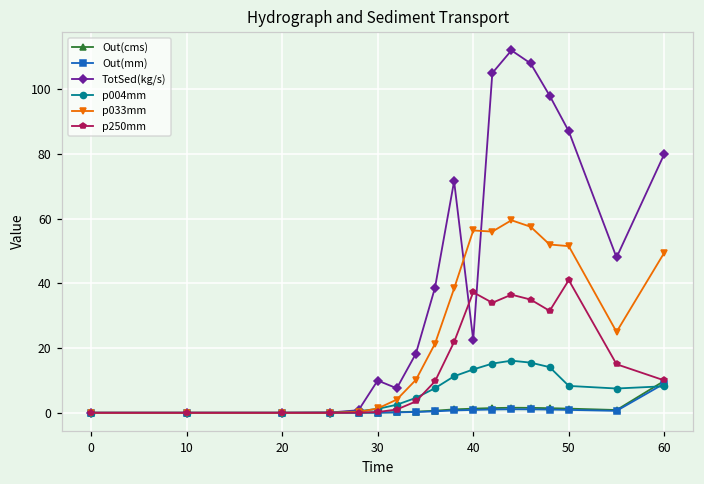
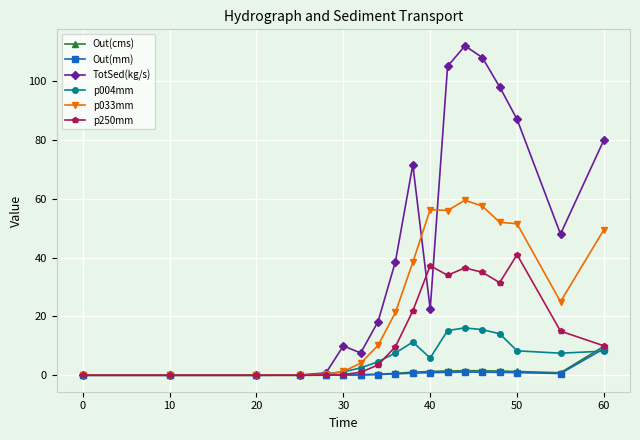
  {
    "TotSed(kg/s)": {
      "30": 10,
      "40": 22,
      "50": 87,
      "60": 80
    },
    "p004mm": {
-     "40": 13,
+     "40": 6,
      "50": 8
    },
    "p033mm": {
      "40": 56,
      "50": 52,
      "60": 50
    },
    "p250mm": {
      "40": 37,
      "50": 41
    }
  }
